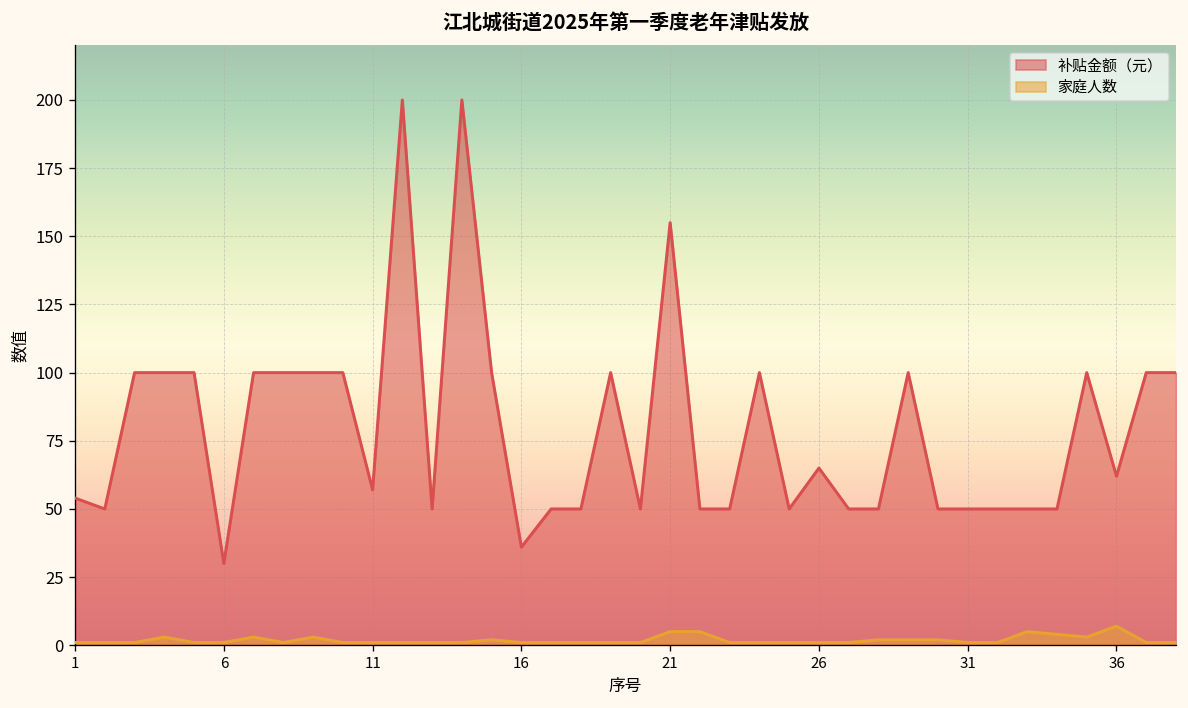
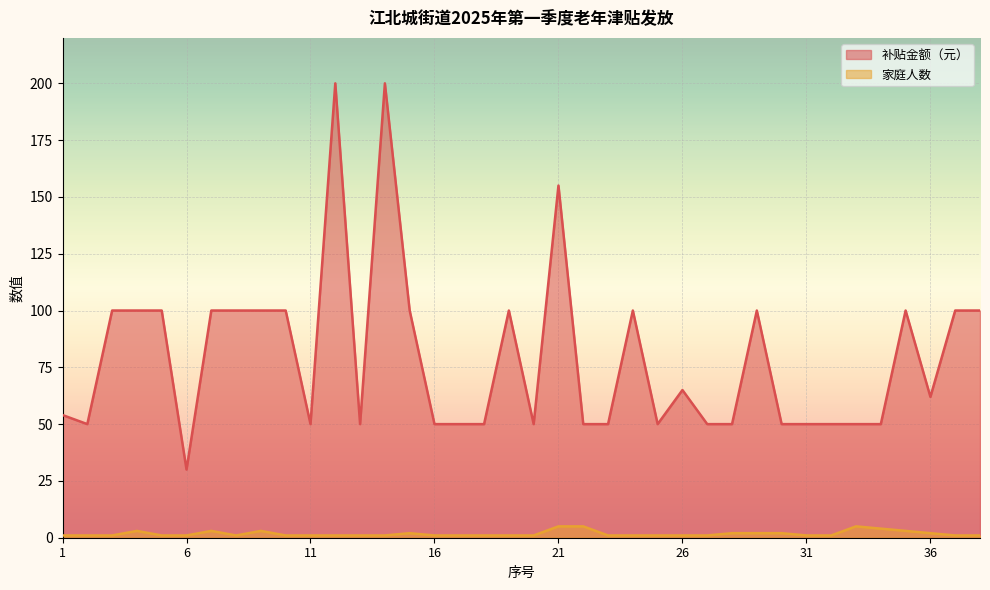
  {
    "补贴金额（元）": {
      "1": 54,
      "6": 30,
-     "11": 57,
-     "16": 36,
+     "11": 50,
+     "16": 50,
      "21": 155,
      "26": 65,
      "31": 50,
      "36": 62
    },
    "家庭人数": {
      "1": 1,
      "6": 1,
      "11": 1,
      "16": 1,
      "21": 5,
      "26": 1,
      "31": 1,
-     "36": 7
+     "36": 2
    }
  }
